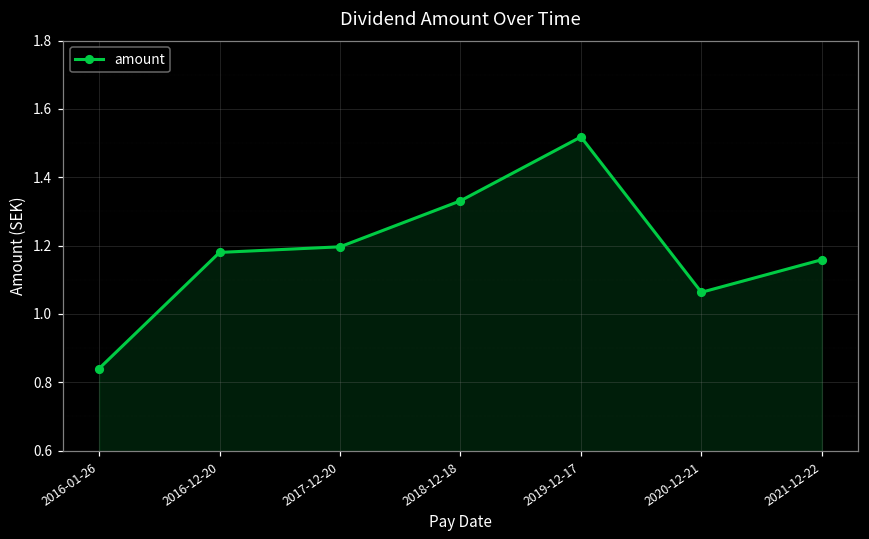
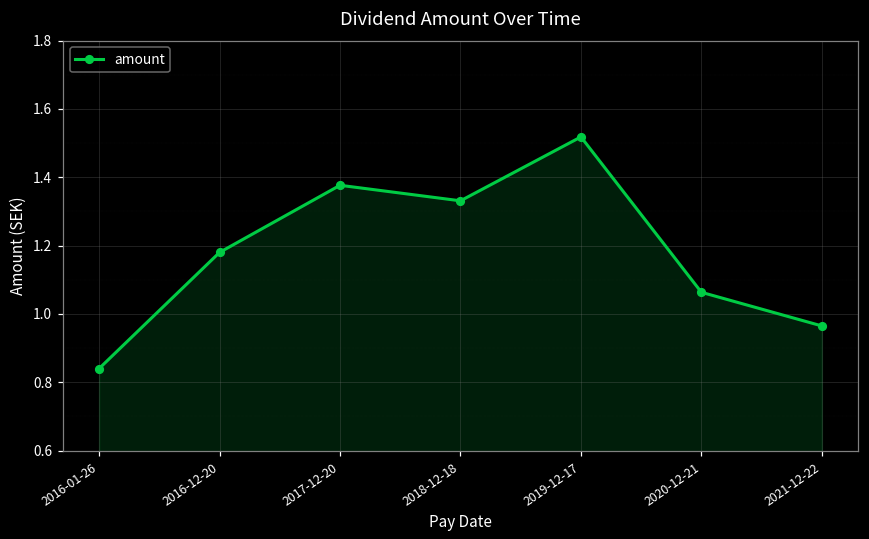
  {
    "2016-01-26": 0.84,
    "2016-12-20": 1.18,
-   "2017-12-20": 1.20,
+   "2017-12-20": 1.38,
    "2018-12-18": 1.33,
    "2019-12-17": 1.52,
    "2020-12-21": 1.06,
-   "2021-12-22": 1.16
+   "2021-12-22": 0.96
  }
